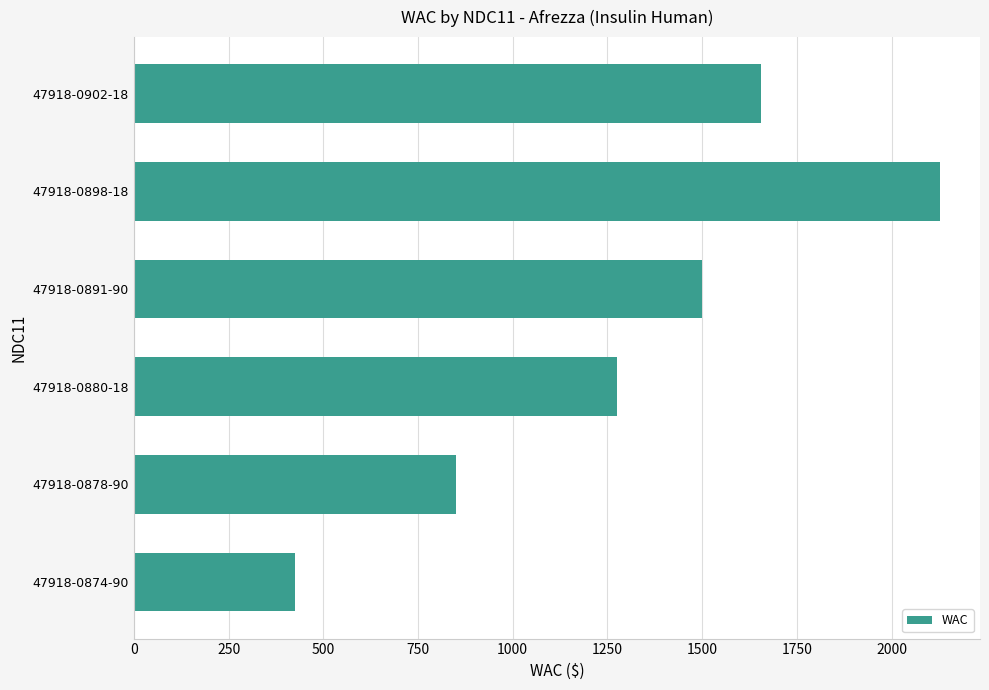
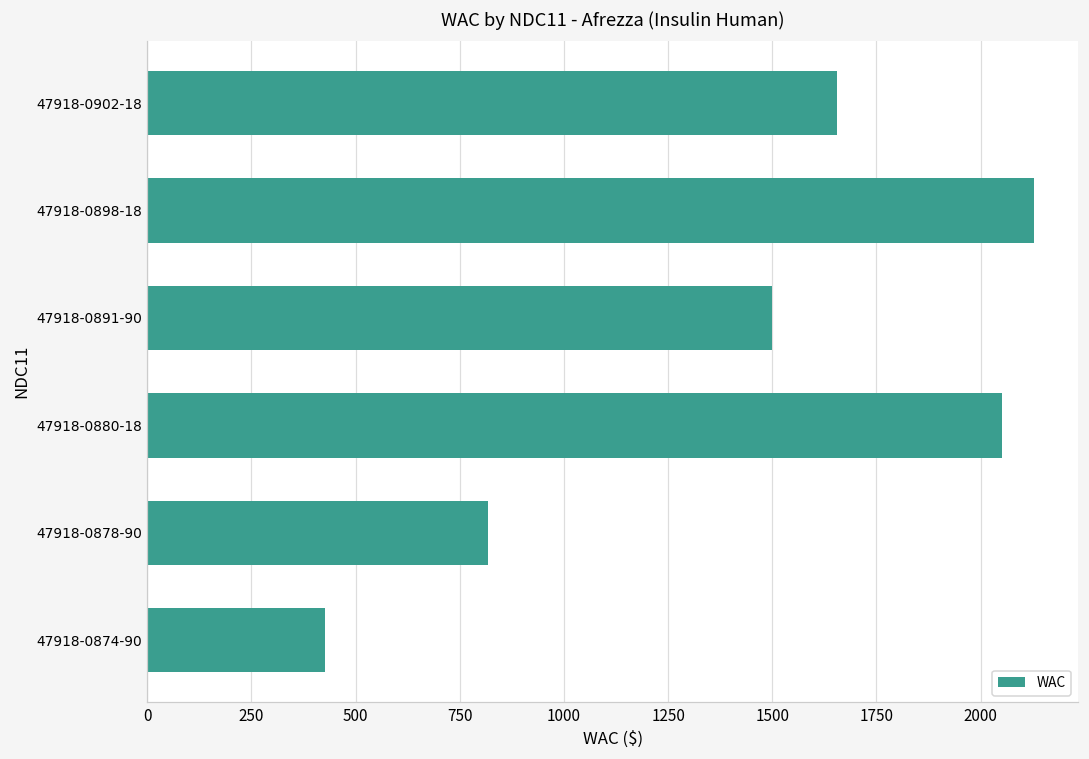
  {
    "47918-0902-18": 1660,
    "47918-0898-18": 2130,
    "47918-0891-90": 1500,
-   "47918-0880-18": 1280,
-   "47918-0878-90": 850,
+   "47918-0880-18": 2050,
+   "47918-0878-90": 820,
    "47918-0874-90": 430
  }
